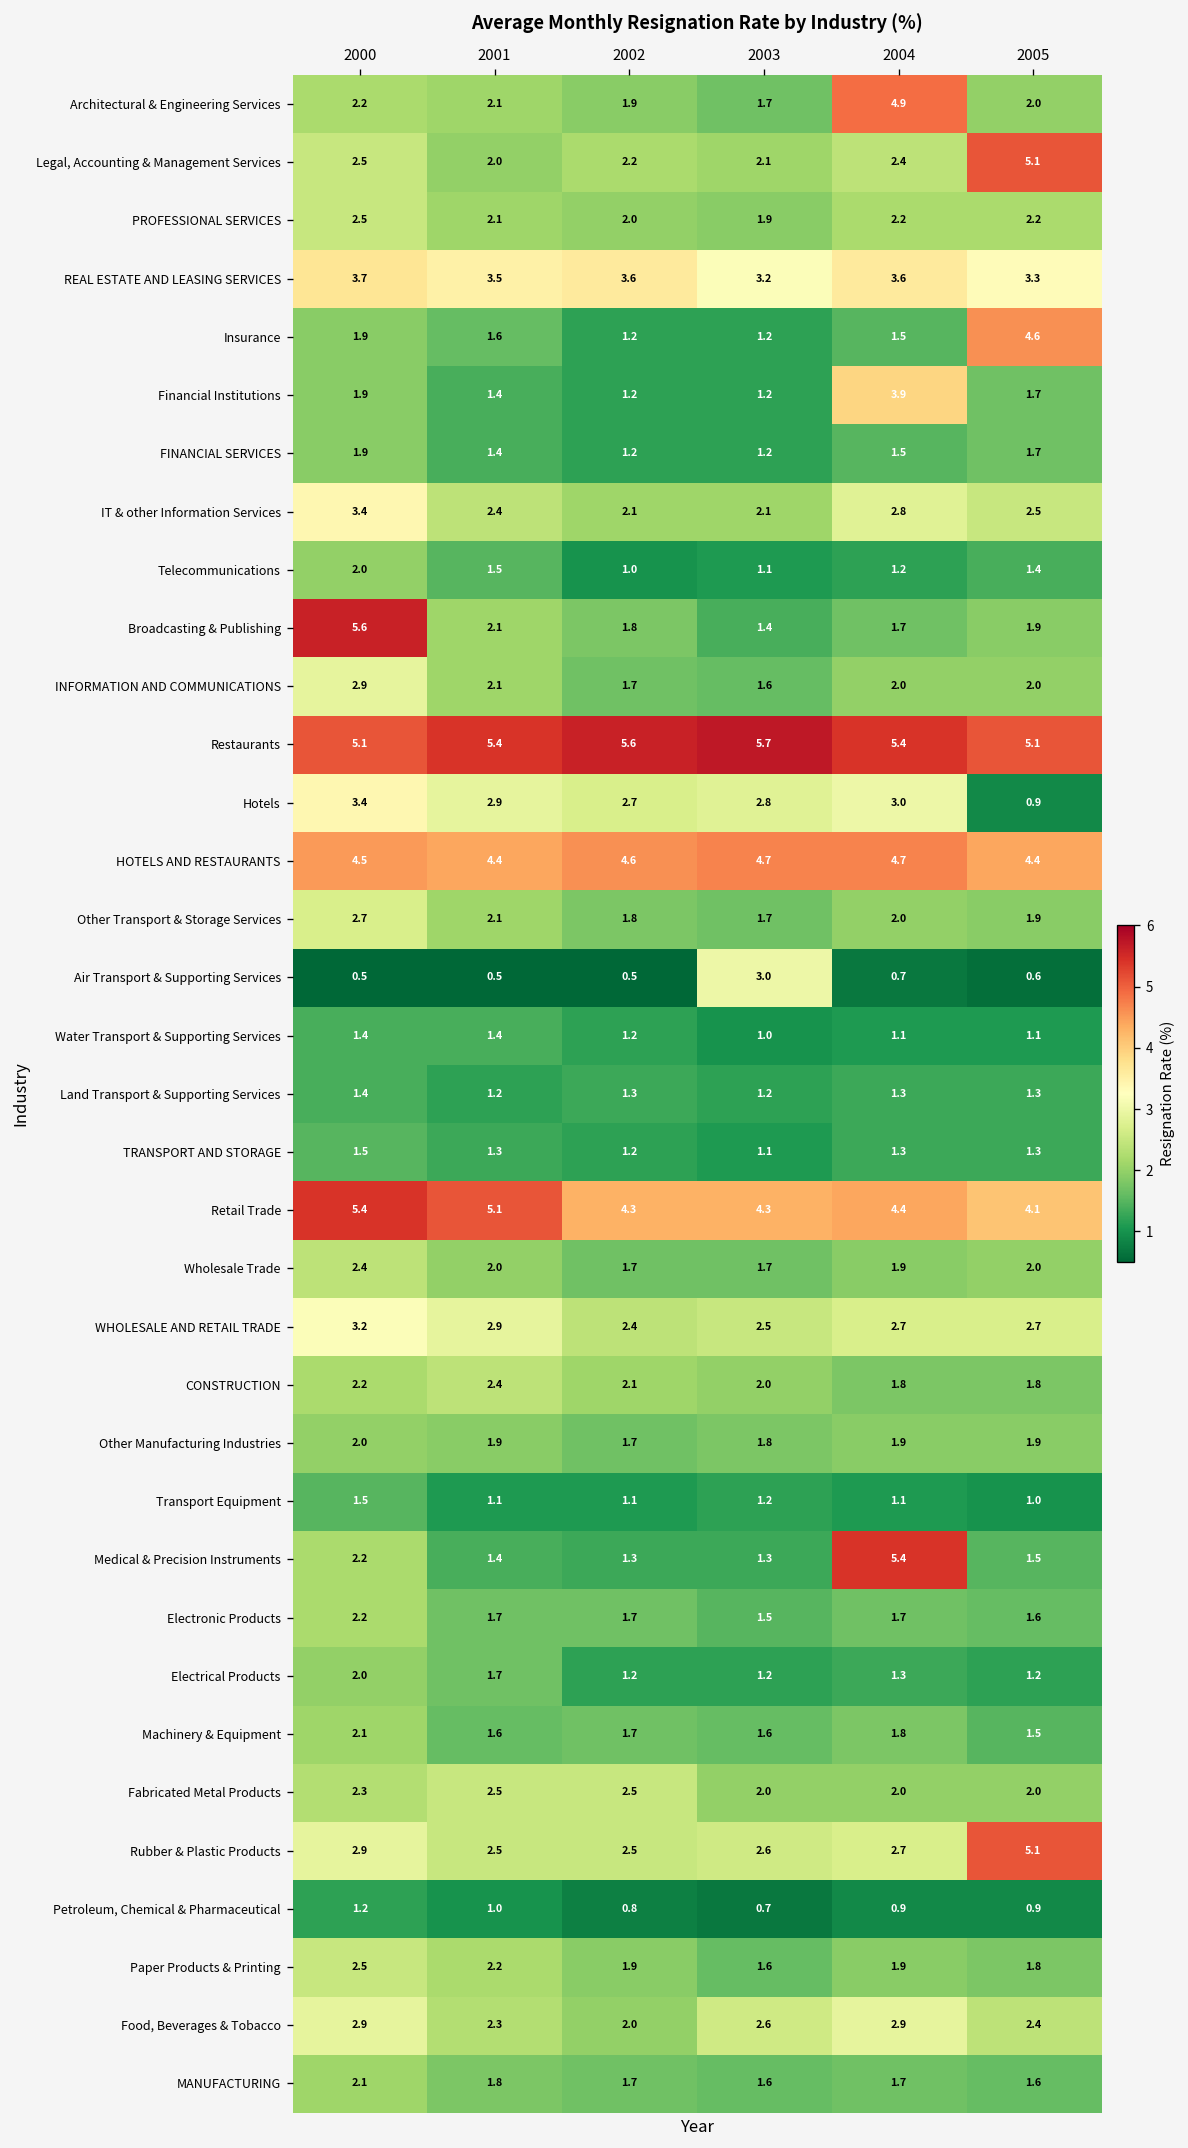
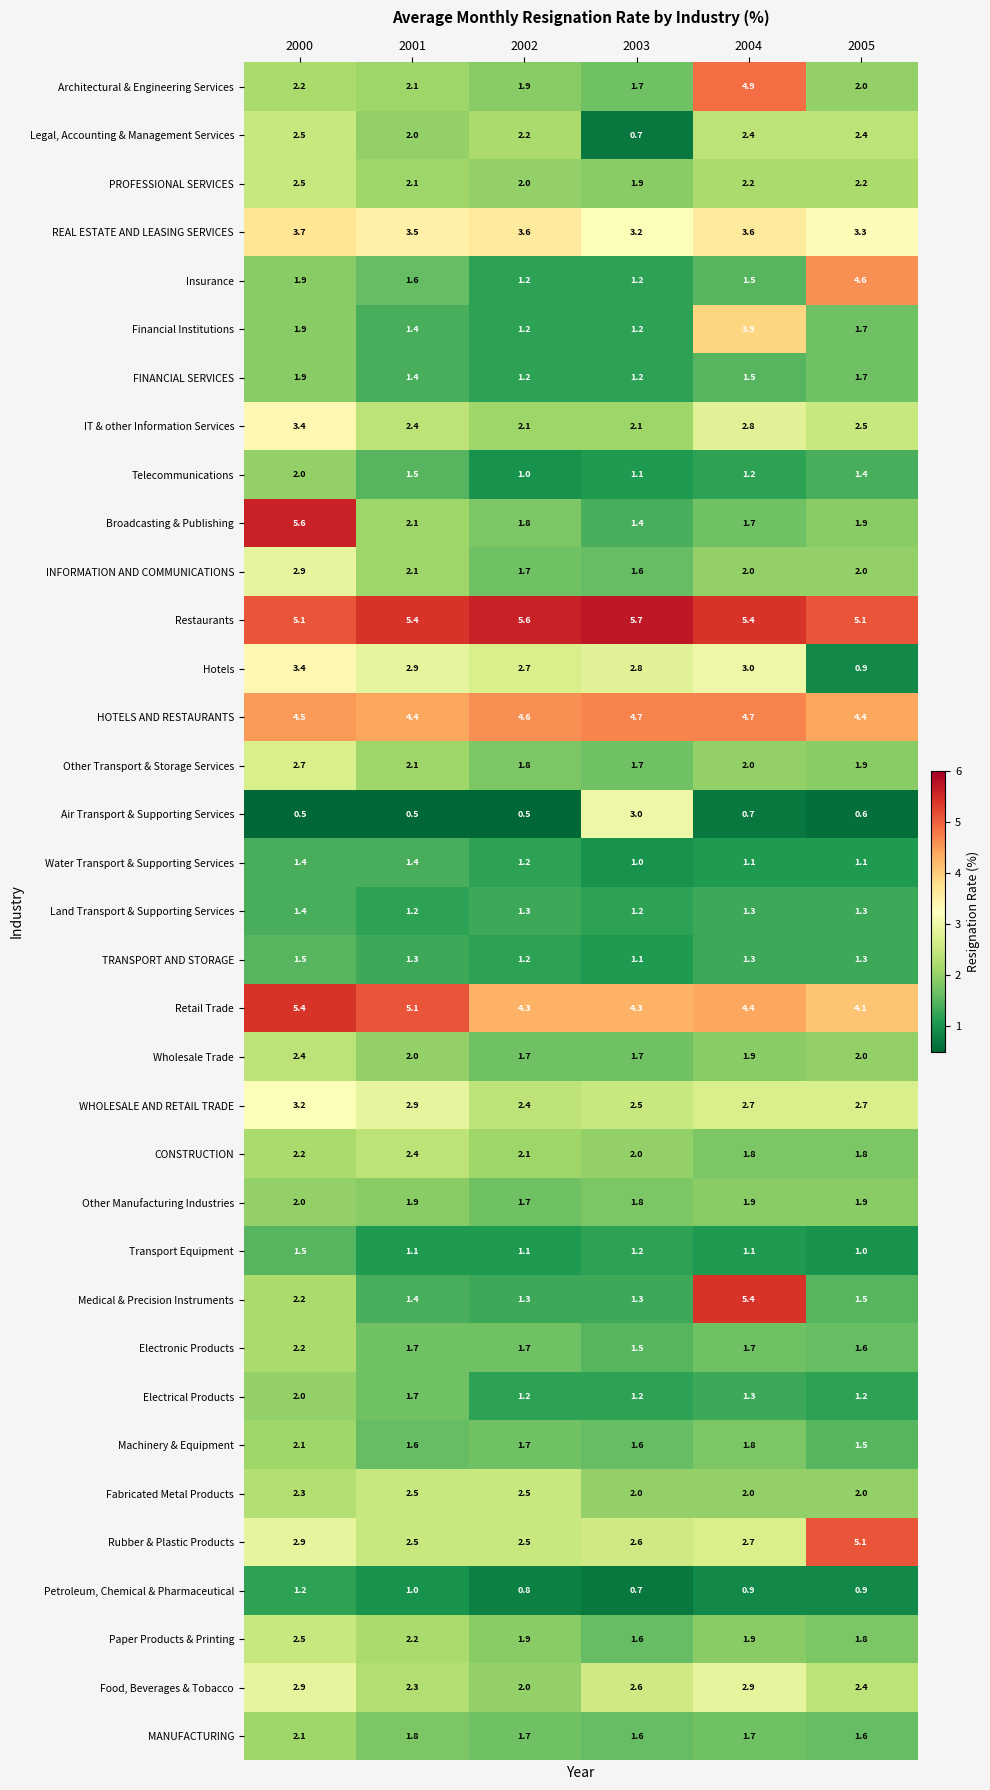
  {
    "Legal, Accounting & Management Services": {
      "2000": 2.5,
      "2001": 2.0,
      "2002": 2.2,
-     "2003": 2.1,
+     "2003": 0.7,
      "2004": 2.4,
-     "2005": 5.1
+     "2005": 2.4
    }
  }
